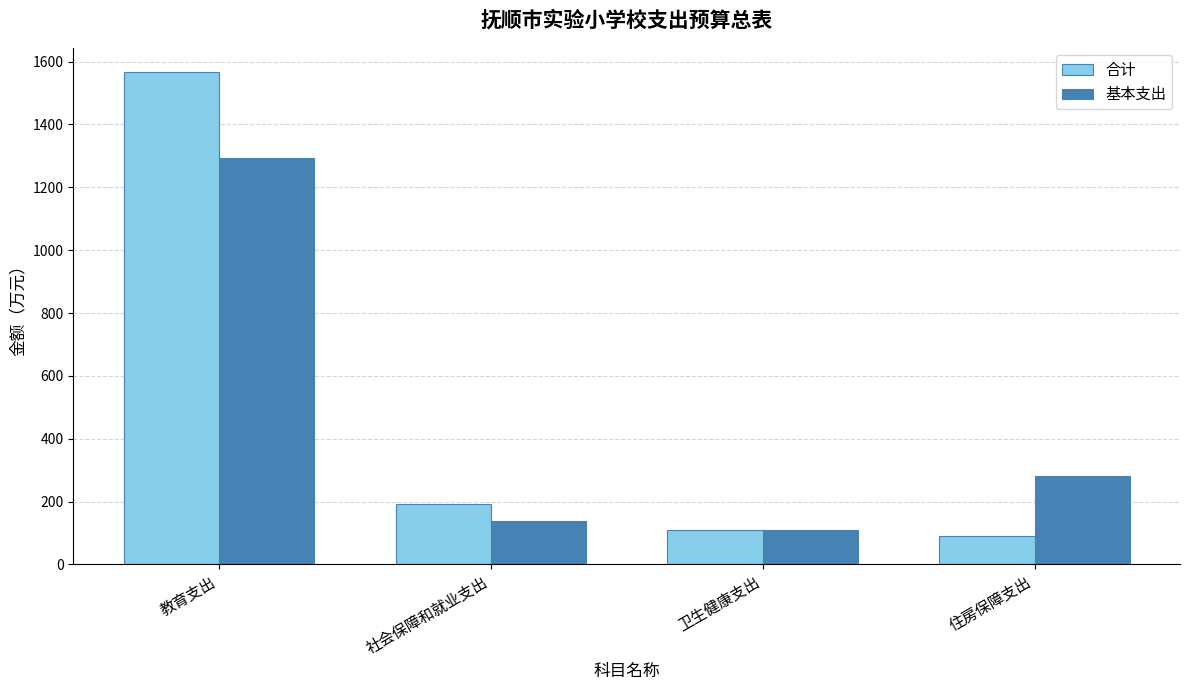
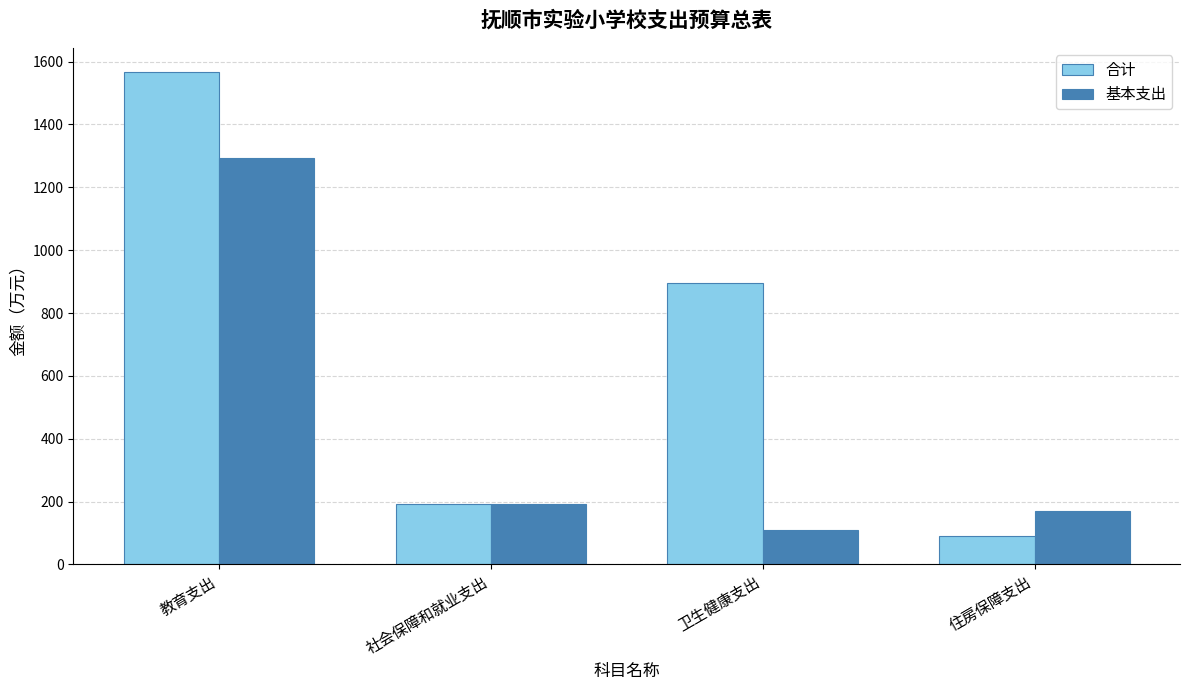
  {
    "合计": {
      "教育支出": 1570,
      "社会保障和就业支出": 190,
-     "卫生健康支出": 110,
+     "卫生健康支出": 900,
      "住房保障支出": 90
    },
    "基本支出": {
      "教育支出": 1290,
-     "社会保障和就业支出": 140,
+     "社会保障和就业支出": 190,
      "卫生健康支出": 110,
-     "住房保障支出": 280
+     "住房保障支出": 170
    }
  }
